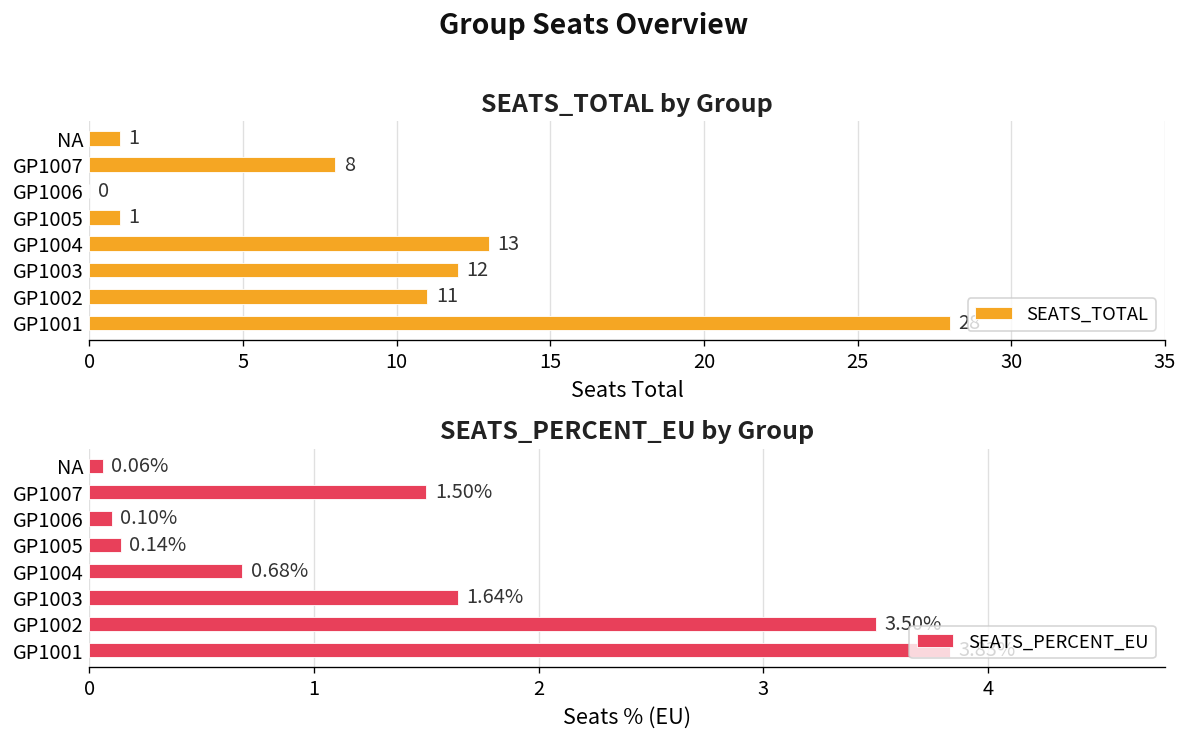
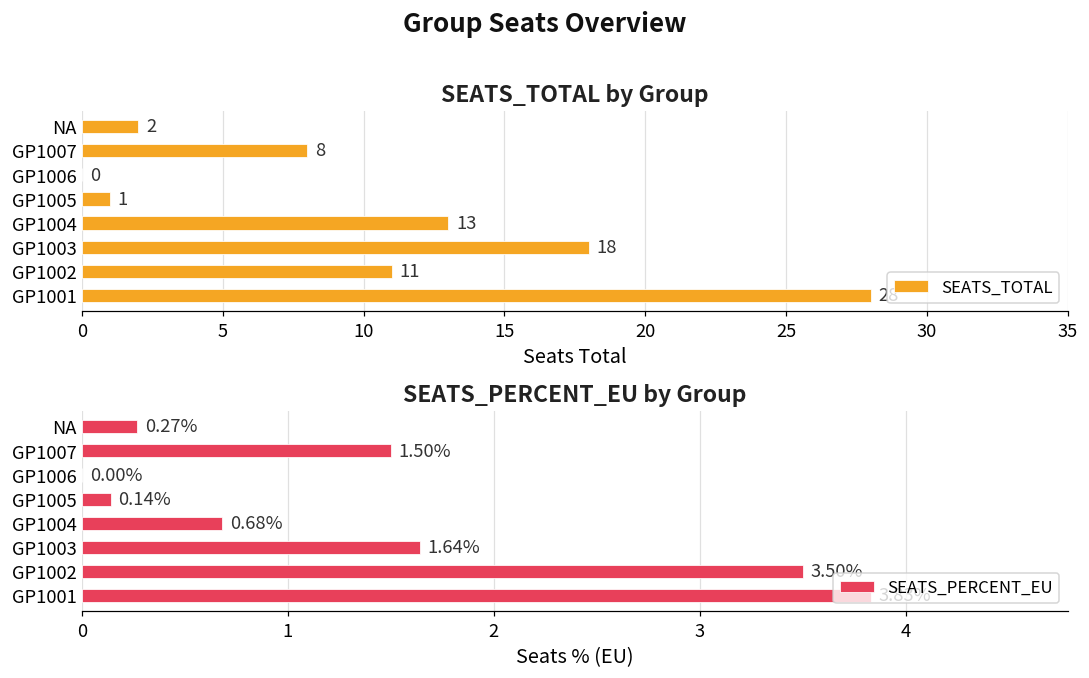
  {
    "SEATS_TOTAL by Group": {
-     "NA": "1",
+     "NA": "2",
      "GP1007": "8",
      "GP1006": "0",
      "GP1005": "1",
      "GP1004": "13",
-     "GP1003": "12",
+     "GP1003": "18",
      "GP1002": "11"
    },
    "SEATS_PERCENT_EU by Group": {
-     "NA": "0.06%",
+     "NA": "0.27%",
      "GP1007": "1.50%",
-     "GP1006": "0.10%",
+     "GP1006": "0.00%",
      "GP1005": "0.14%",
      "GP1004": "0.68%",
      "GP1003": "1.64%"
    }
  }
